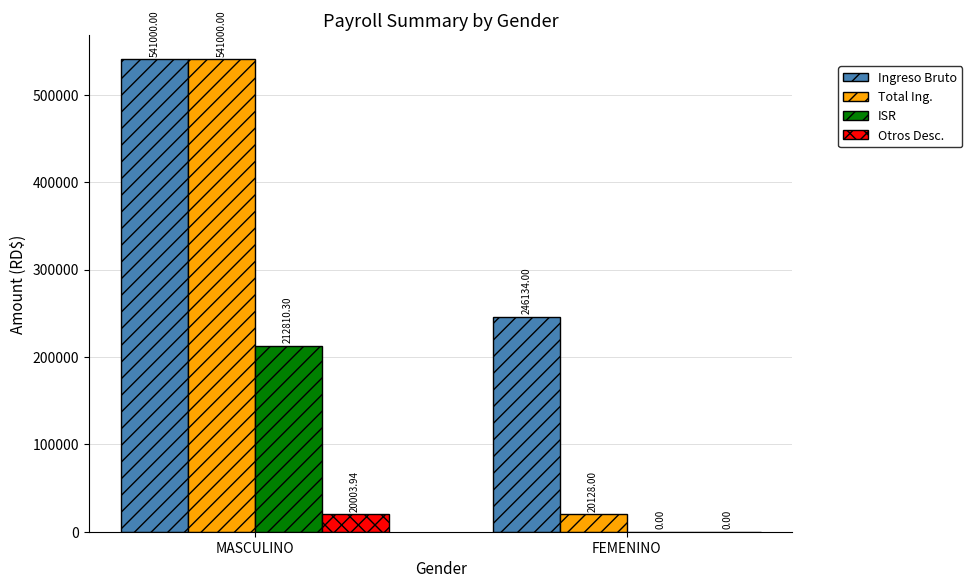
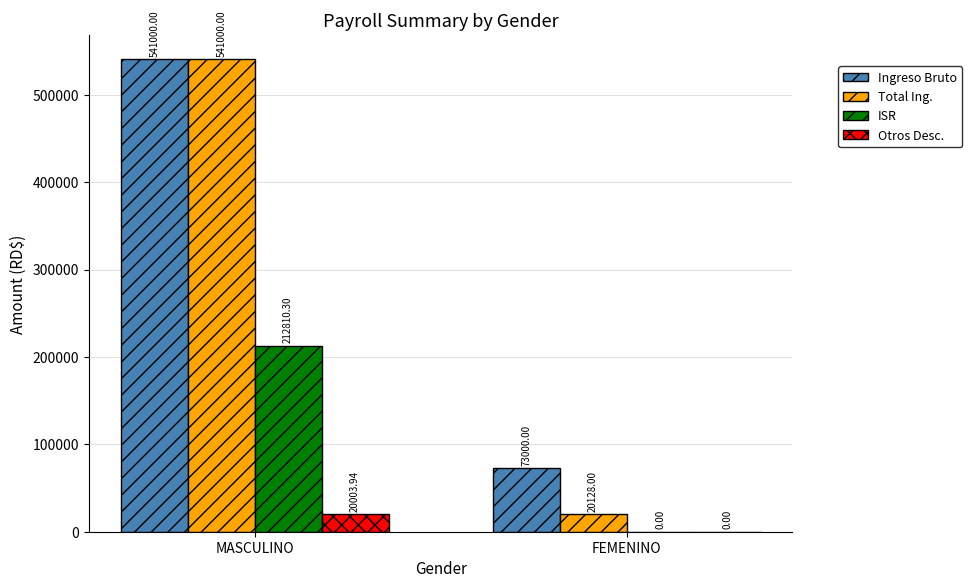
  {
    "Ingreso Bruto": {
      "MASCULINO": 541000.00,
-     "FEMENINO": 246134.00
+     "FEMENINO": 73000.00
    },
    "Total Ing.": {
      "MASCULINO": 541000.00,
      "FEMENINO": 20128.00
    },
    "ISR": {
      "MASCULINO": 212810.30,
      "FEMENINO": 0.00
    },
    "Otros Desc.": {
      "MASCULINO": 20003.94,
      "FEMENINO": 0.00
    }
  }
